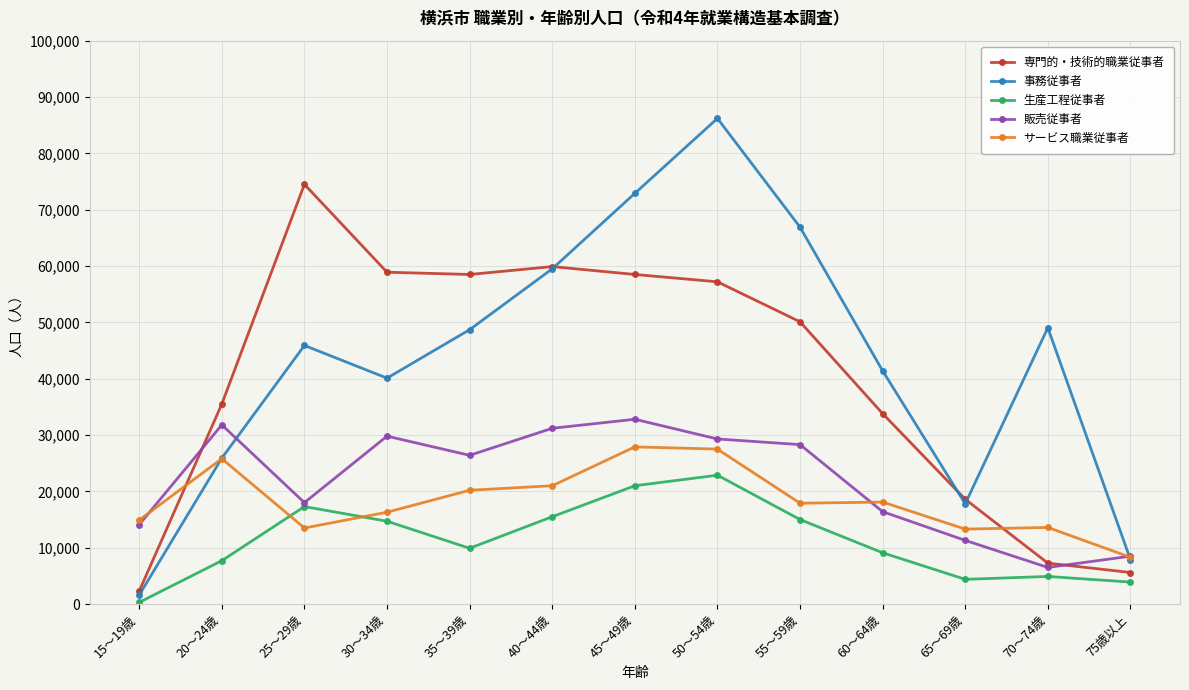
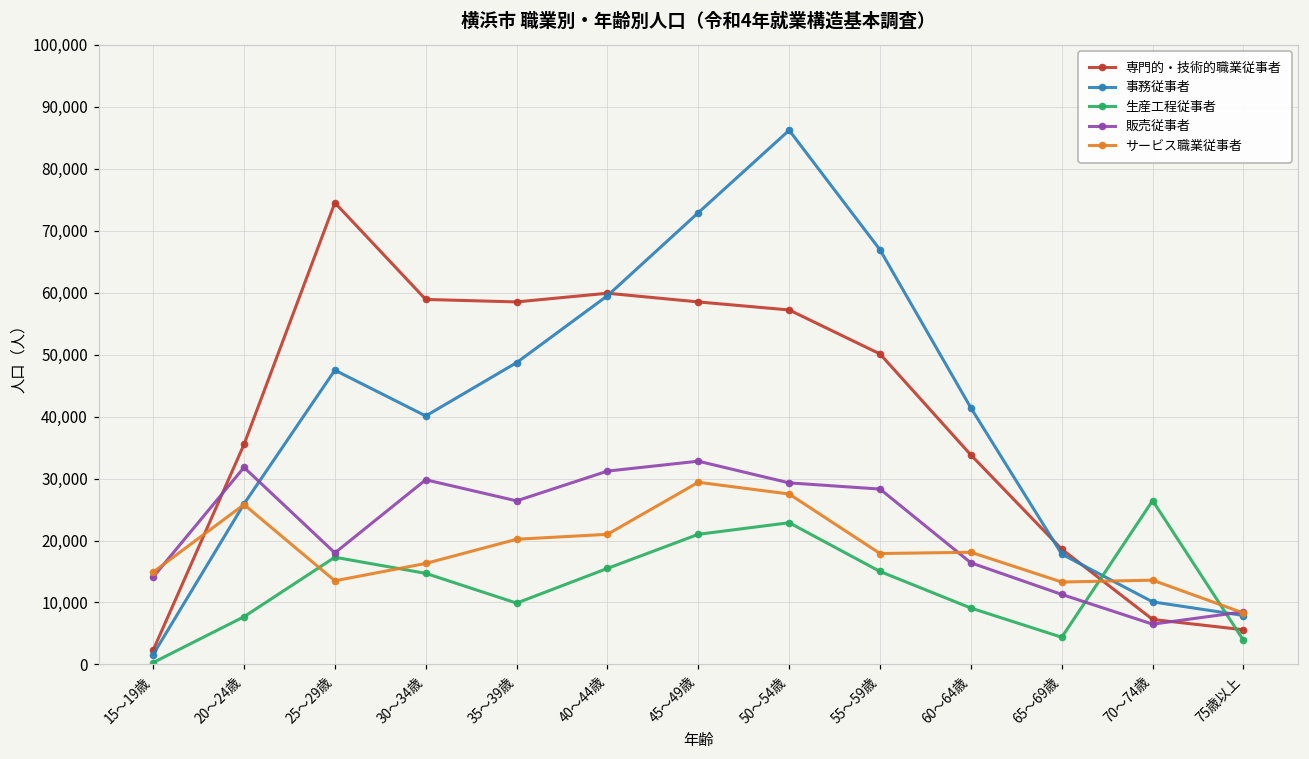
  {
    "専門的・技術的職業従事者": {
      "15～19歳": "2,000",
      "20～24歳": "36,000",
      "25～29歳": "75,000",
      "30～34歳": "59,000",
      "35～39歳": "59,000",
      "45～49歳": "59,000",
      "50～54歳": "57,000",
      "55～59歳": "50,000",
      "60～64歳": "34,000",
      "65～69歳": "19,000",
      "70～74歳": "7,000",
      "75歳以上": "6,000"
    },
    "事務従事者": {
      "15～19歳": "2,000",
-     "25～29歳": "46,000",
+     "25～29歳": "47,000",
      "30～34歳": "40,000",
      "35～39歳": "49,000",
      "45～49歳": "73,000",
      "50～54歳": "86,000",
      "55～59歳": "67,000",
      "60～64歳": "41,000",
      "65～69歳": "18,000",
-     "70～74歳": "49,000"
+     "70～74歳": "10,000"
    },
    "生産工程従事者": {
      "15～19歳": "0",
      "20～24歳": "8,000",
      "25～29歳": "17,000",
      "30～34歳": "15,000",
      "35～39歳": "10,000",
      "40～44歳": "16,000",
      "45～49歳": "21,000",
      "50～54歳": "23,000",
      "55～59歳": "15,000",
      "60～64歳": "9,000",
      "65～69歳": "4,000",
-     "70～74歳": "5,000",
+     "70～74歳": "26,000",
      "75歳以上": "4,000"
    },
    "販売従事者": {
      "15～19歳": "14,000",
      "20～24歳": "32,000",
      "25～29歳": "18,000",
      "30～34歳": "30,000",
      "35～39歳": "26,000",
      "40～44歳": "31,000",
      "45～49歳": "33,000",
      "50～54歳": "29,000",
      "55～59歳": "28,000",
      "60～64歳": "16,000",
      "65～69歳": "11,000",
      "70～74歳": "7,000"
    },
    "サービス職業従事者": {
      "15～19歳": "15,000",
      "25～29歳": "14,000",
      "30～34歳": "16,000",
      "35～39歳": "20,000",
      "40～44歳": "21,000",
-     "45～49歳": "28,000",
+     "45～49歳": "29,000",
      "50～54歳": "28,000",
      "55～59歳": "18,000",
      "60～64歳": "18,000",
      "65～69歳": "13,000",
      "70～74歳": "14,000"
    }
  }
